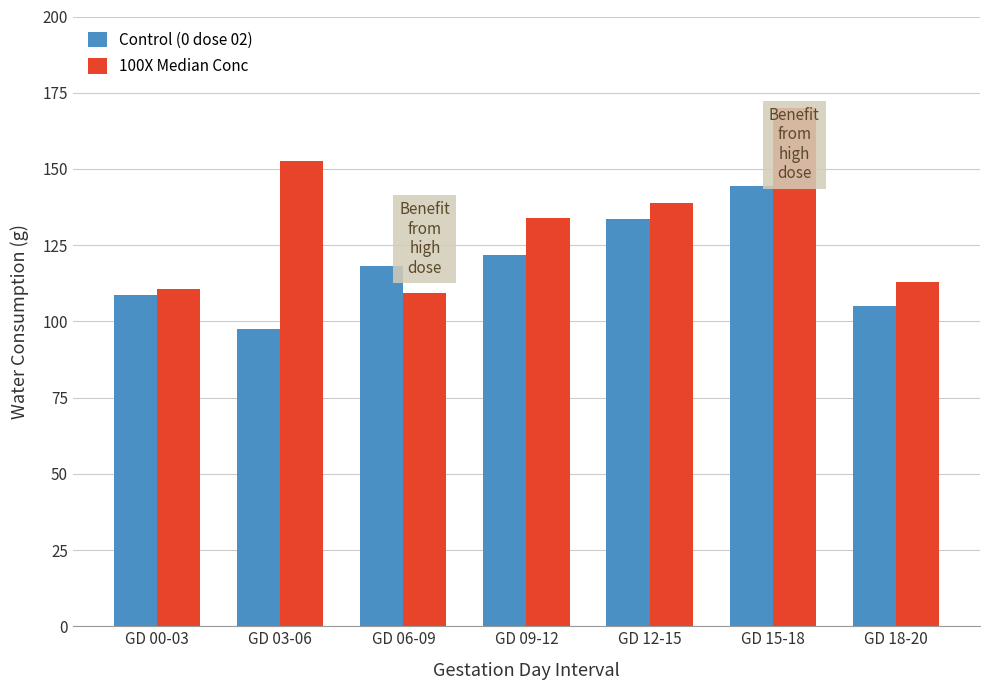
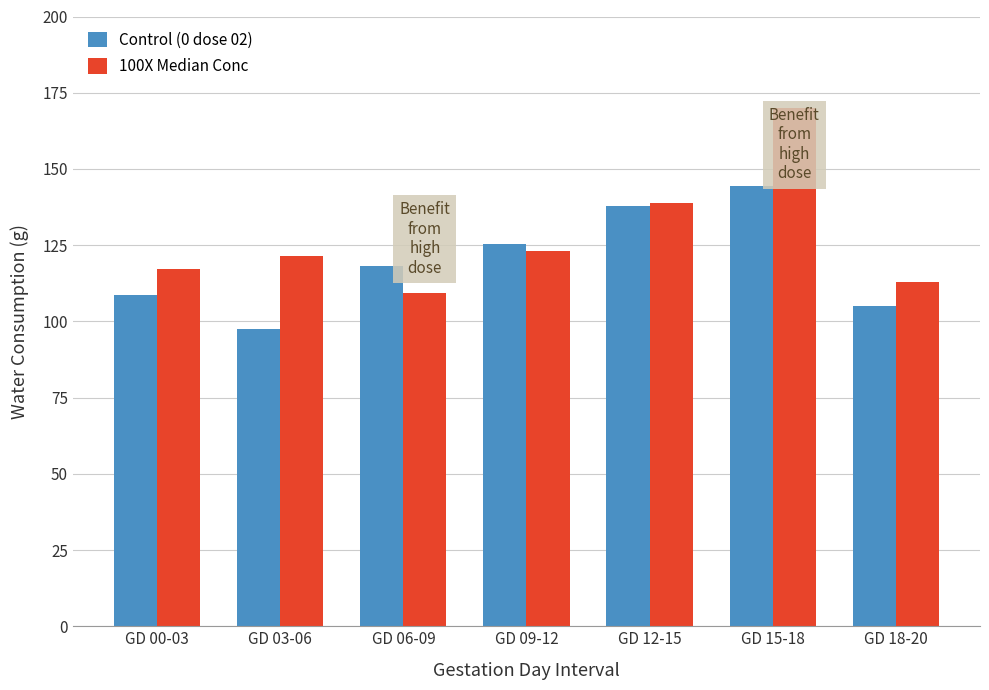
  {
    "Control (0 dose 02)": {
      "GD 00-03": 109,
      "GD 03-06": 97,
      "GD 06-09": 118,
-     "GD 09-12": 122,
-     "GD 12-15": 134,
+     "GD 09-12": 125,
+     "GD 12-15": 138,
      "GD 15-18": 144,
      "GD 18-20": 105
    },
    "100X Median Conc": {
-     "GD 00-03": 111,
-     "GD 03-06": 153,
+     "GD 00-03": 117,
+     "GD 03-06": 122,
      "GD 06-09": 109,
-     "GD 09-12": 134,
+     "GD 09-12": 123,
      "GD 12-15": 139,
      "GD 18-20": 113
    }
  }
